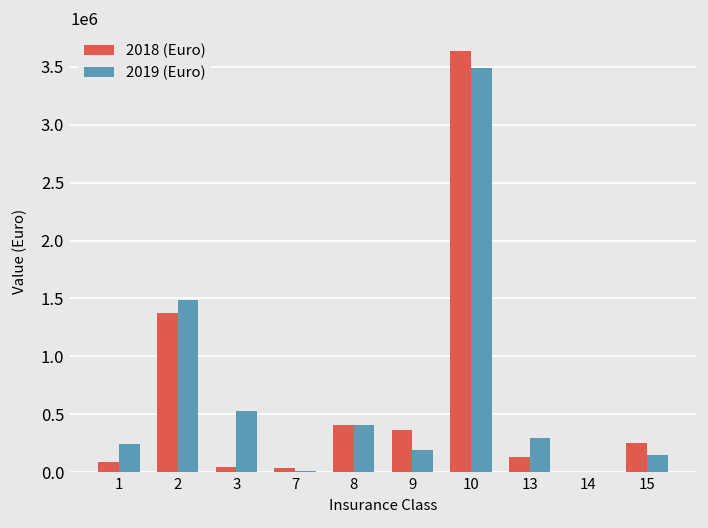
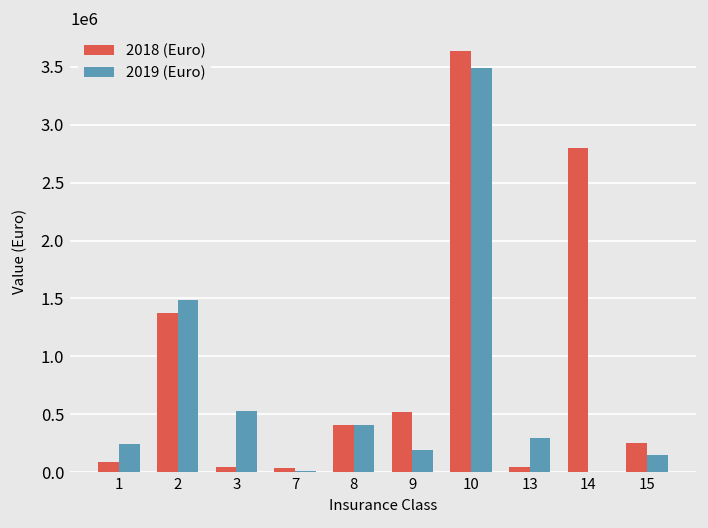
  {
    "2018 (Euro)": {
      "1": 100000,
      "2": 1400000,
      "3": 0,
      "7": 0,
      "8": 400000,
-     "9": 400000,
+     "9": 500000,
      "10": 3600000,
-     "13": 100000,
-     "14": 0,
+     "13": 0,
+     "14": 2800000,
      "15": 300000
    },
    "2019 (Euro)": {
      "1": 200000,
      "2": 1500000,
      "3": 500000,
      "8": 400000,
      "9": 200000,
      "10": 3500000,
      "13": 300000,
      "15": 200000
    }
  }
